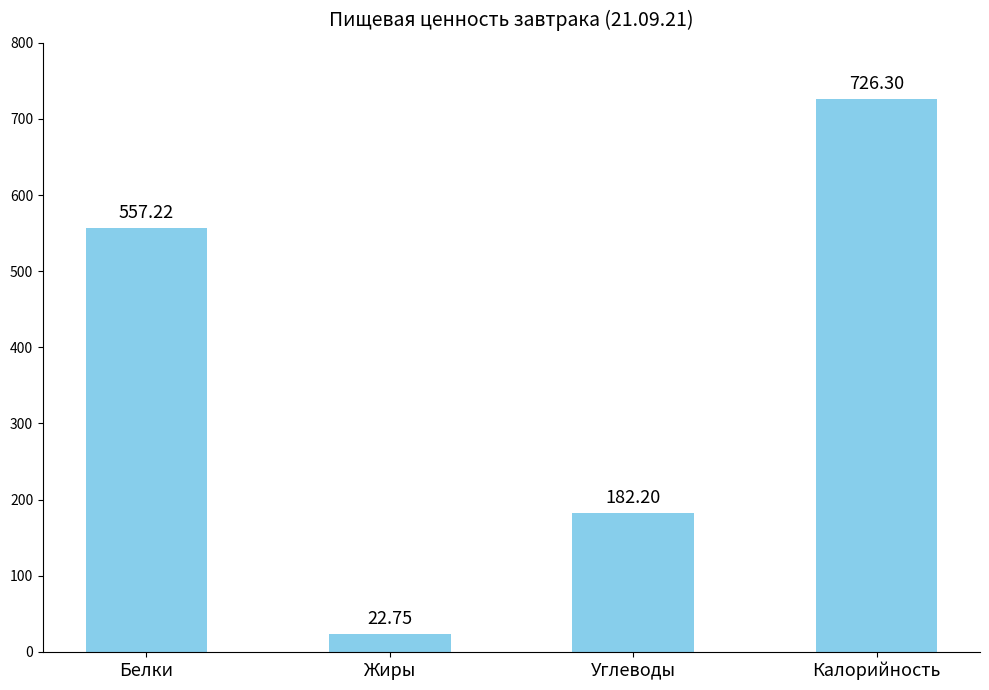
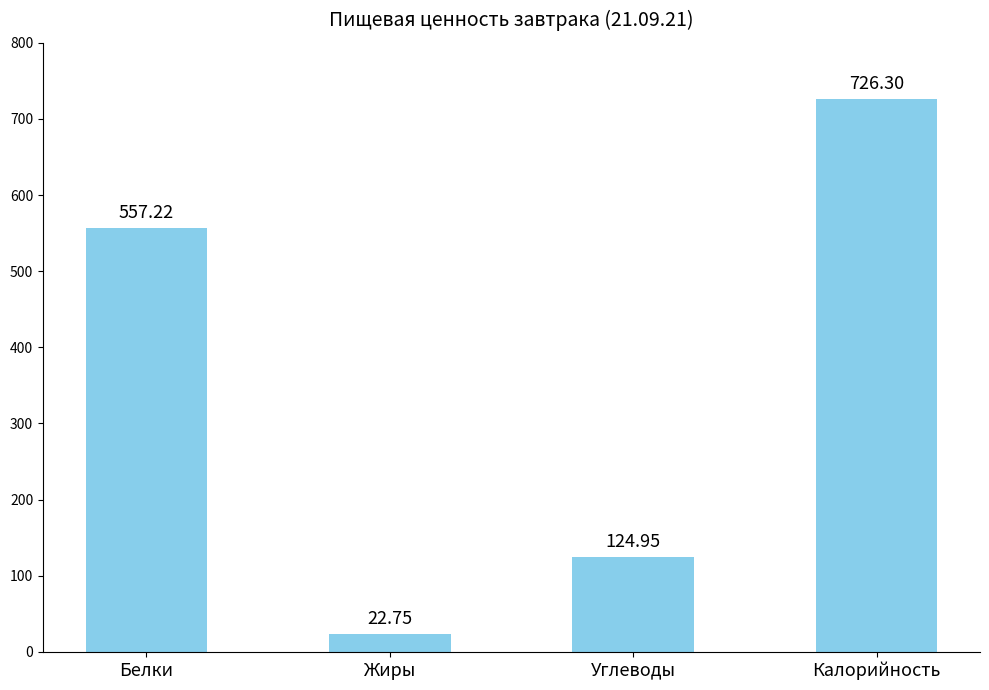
  {
    "Белки": 557.22,
    "Жиры": 22.75,
-   "Углеводы": 182.20,
+   "Углеводы": 124.95,
    "Калорийность": 726.30
  }
